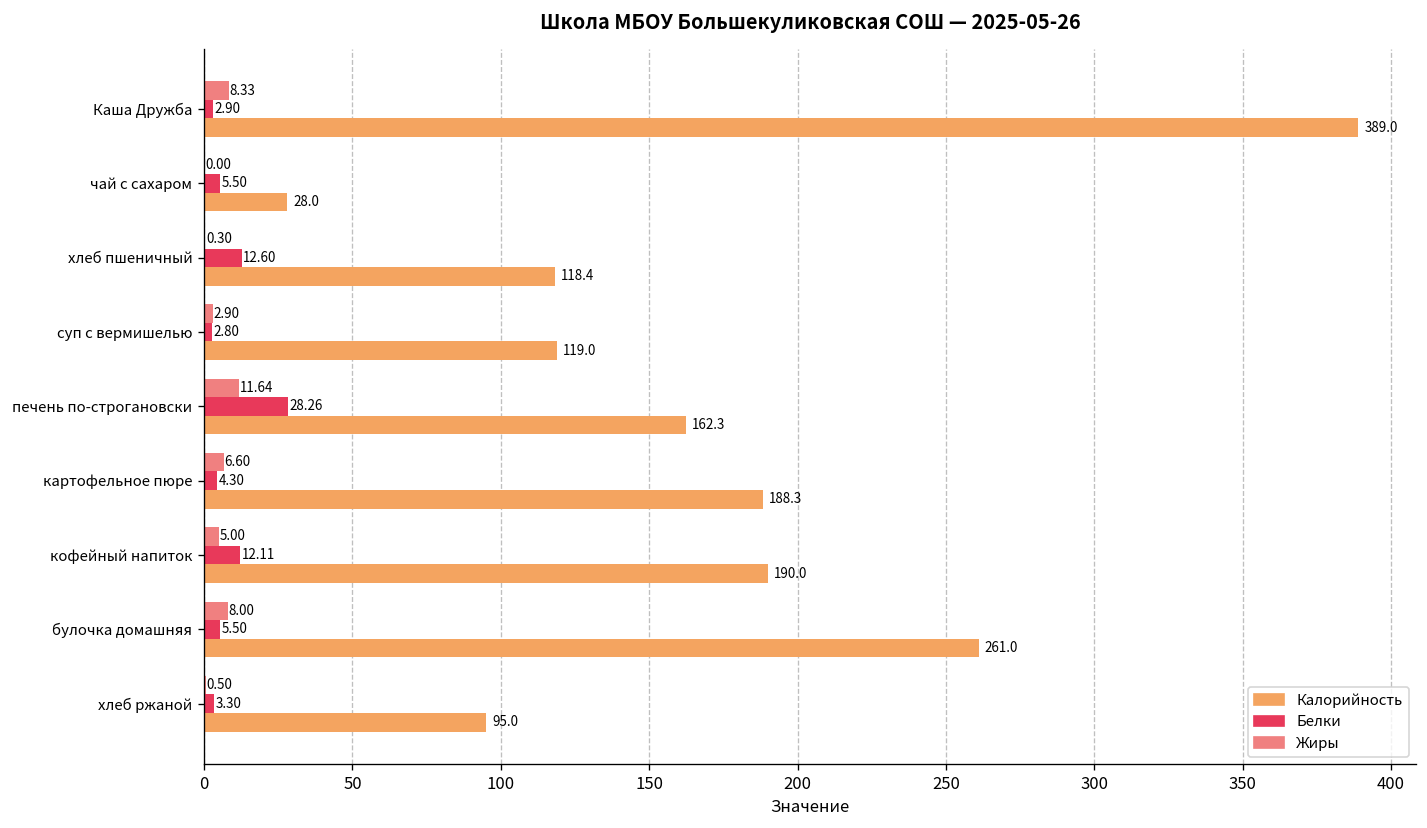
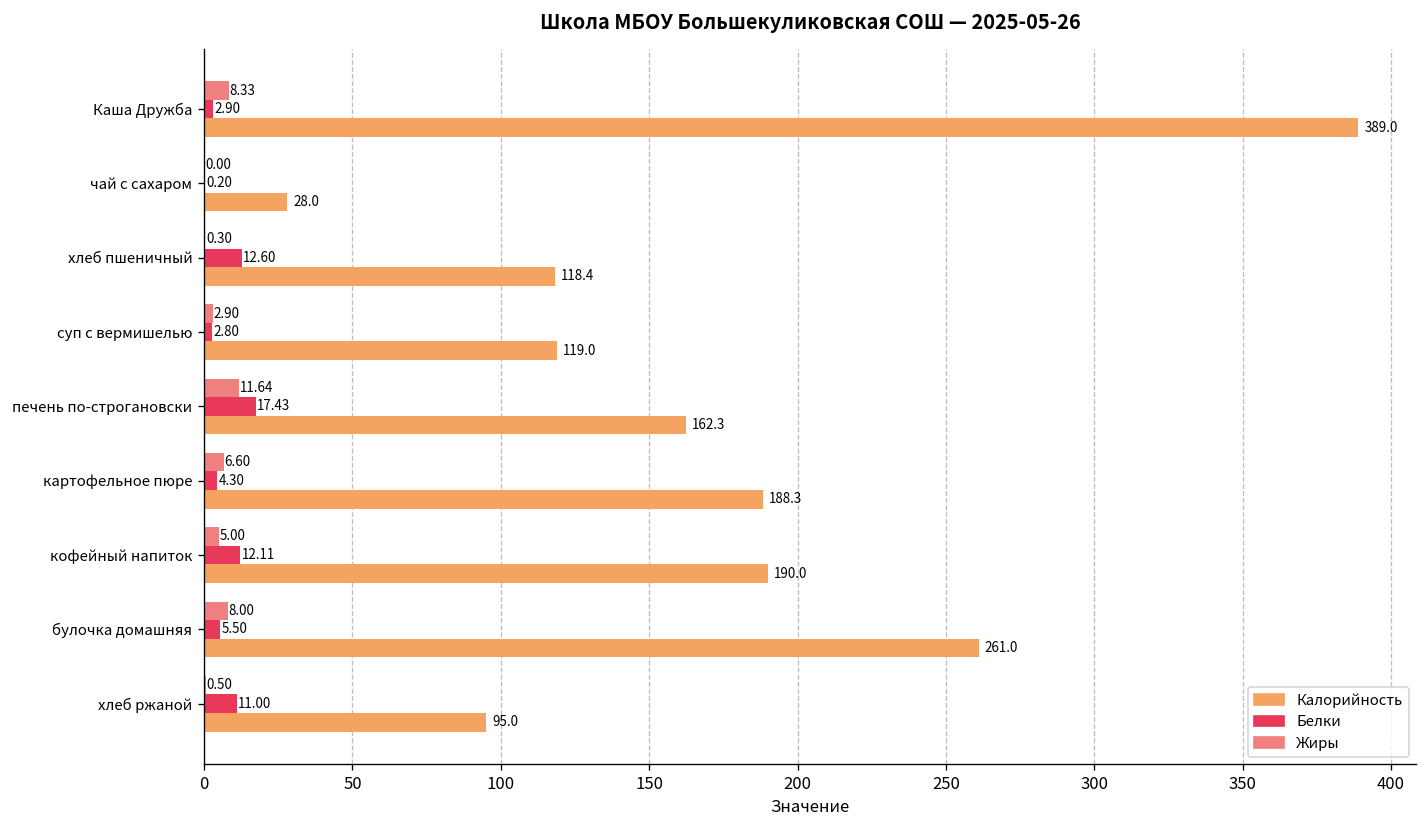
  {
    "Белки": {
      "Каша Дружба": 2.90,
-     "чай с сахаром": 5.50,
+     "чай с сахаром": 0.20,
      "хлеб пшеничный": 12.60,
      "суп с вермишелью": 2.80,
-     "печень по-строгановски": 28.26,
+     "печень по-строгановски": 17.43,
      "картофельное пюре": 4.30,
      "кофейный напиток": 12.11,
      "булочка домашняя": 5.50,
-     "хлеб ржаной": 3.30
+     "хлеб ржаной": 11.00
    }
  }
